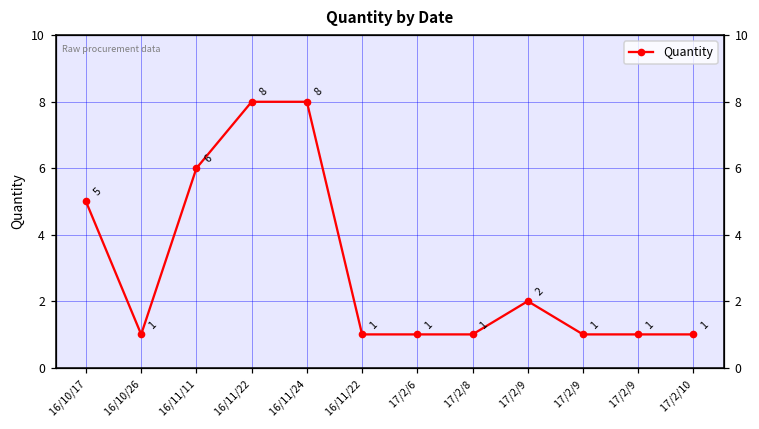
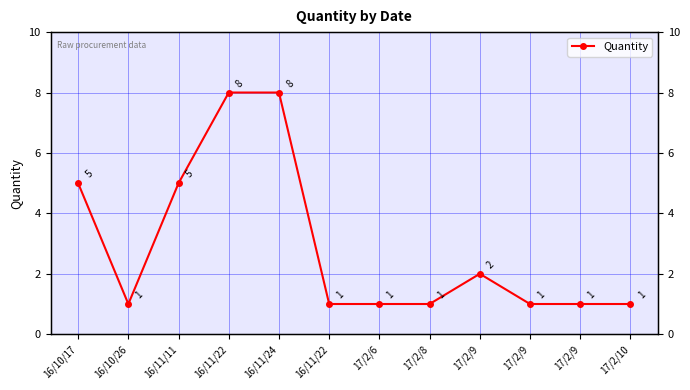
  {
    "16/10/17": 5,
    "16/10/26": 1,
-   "16/11/11": 6,
+   "16/11/11": 5,
    "16/11/24": 8,
    "17/2/6": 1,
    "17/2/8": 1,
    "17/2/10": 1
  }
